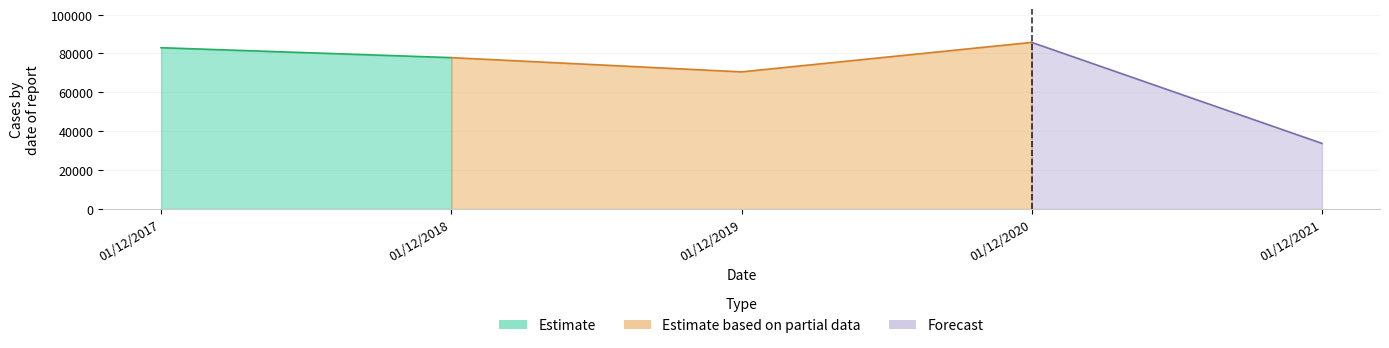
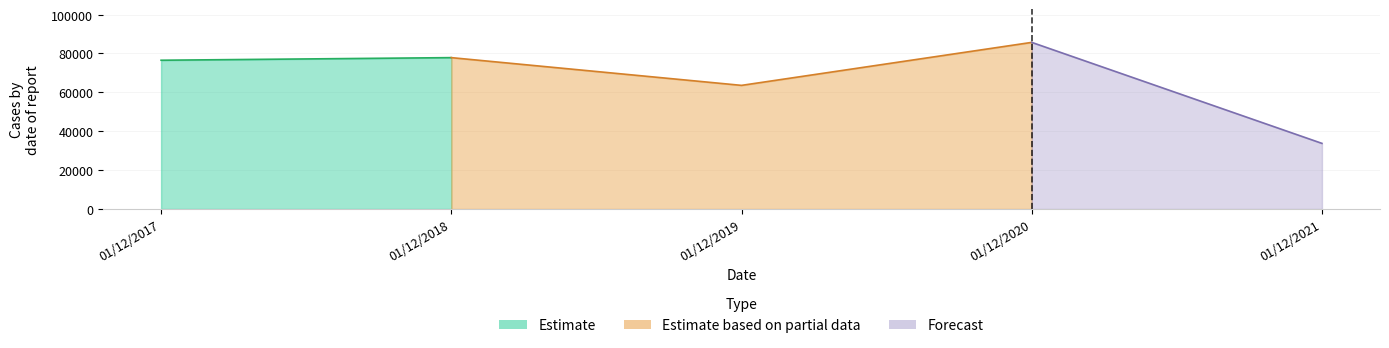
  {
    "Estimate": {
-     "01/12/2017": 83000
+     "01/12/2017": 77000
    },
    "Estimate based on partial data": {
-     "01/12/2019": 71000
+     "01/12/2019": 64000
    },
    "Forecast": {
      "01/12/2021": 34000
    }
  }
